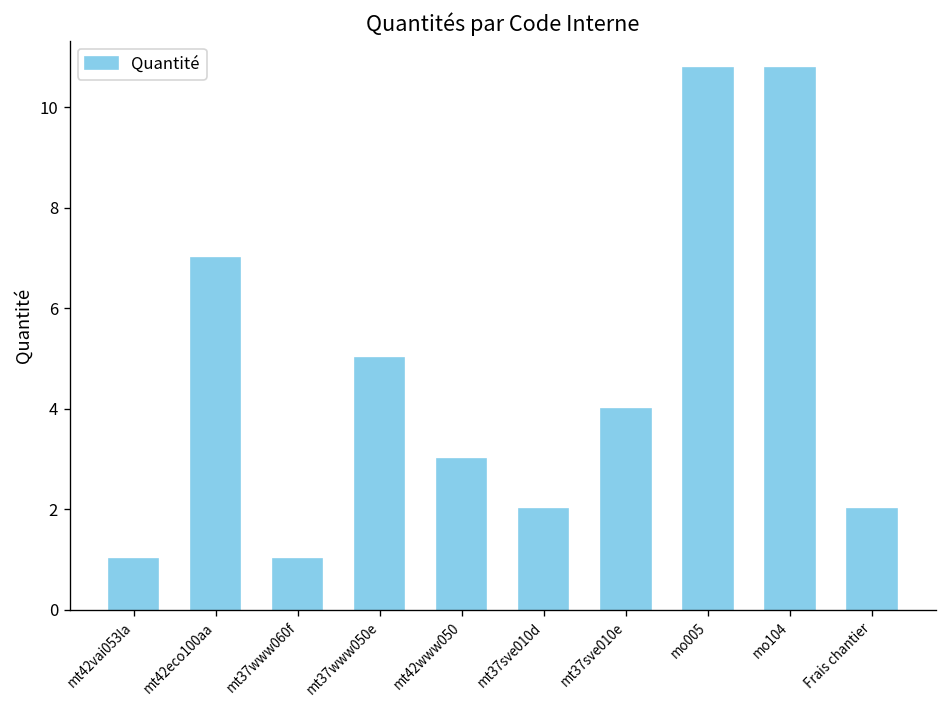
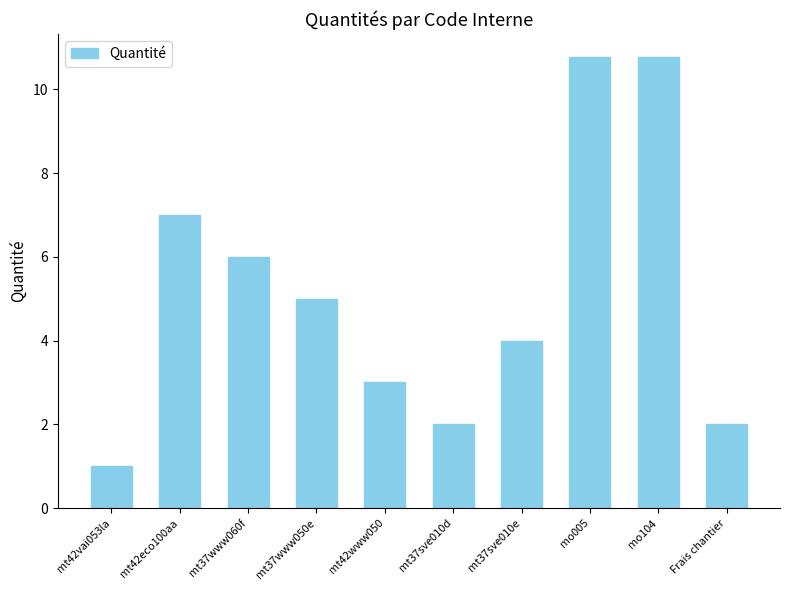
  {
    "mt42vai053la": 1,
    "mt42eco100aa": 7,
-   "mt37www060f": 1,
+   "mt37www060f": 6,
    "mt37www050e": 5,
    "mt42www050": 3,
    "mt37sve010d": 2,
    "mt37sve010e": 4,
    "mo005": 10.8,
    "mo104": 10.8,
    "Frais chantier": 2
  }
